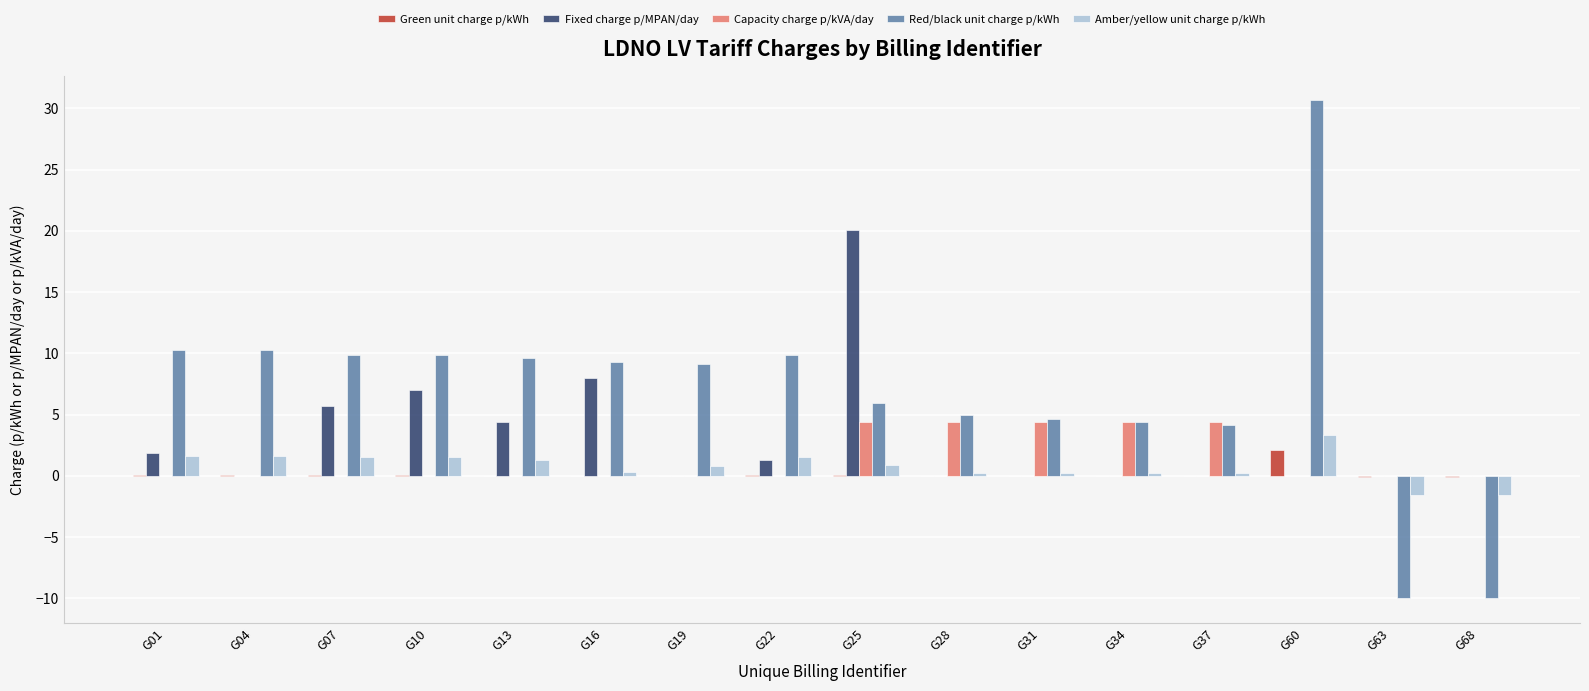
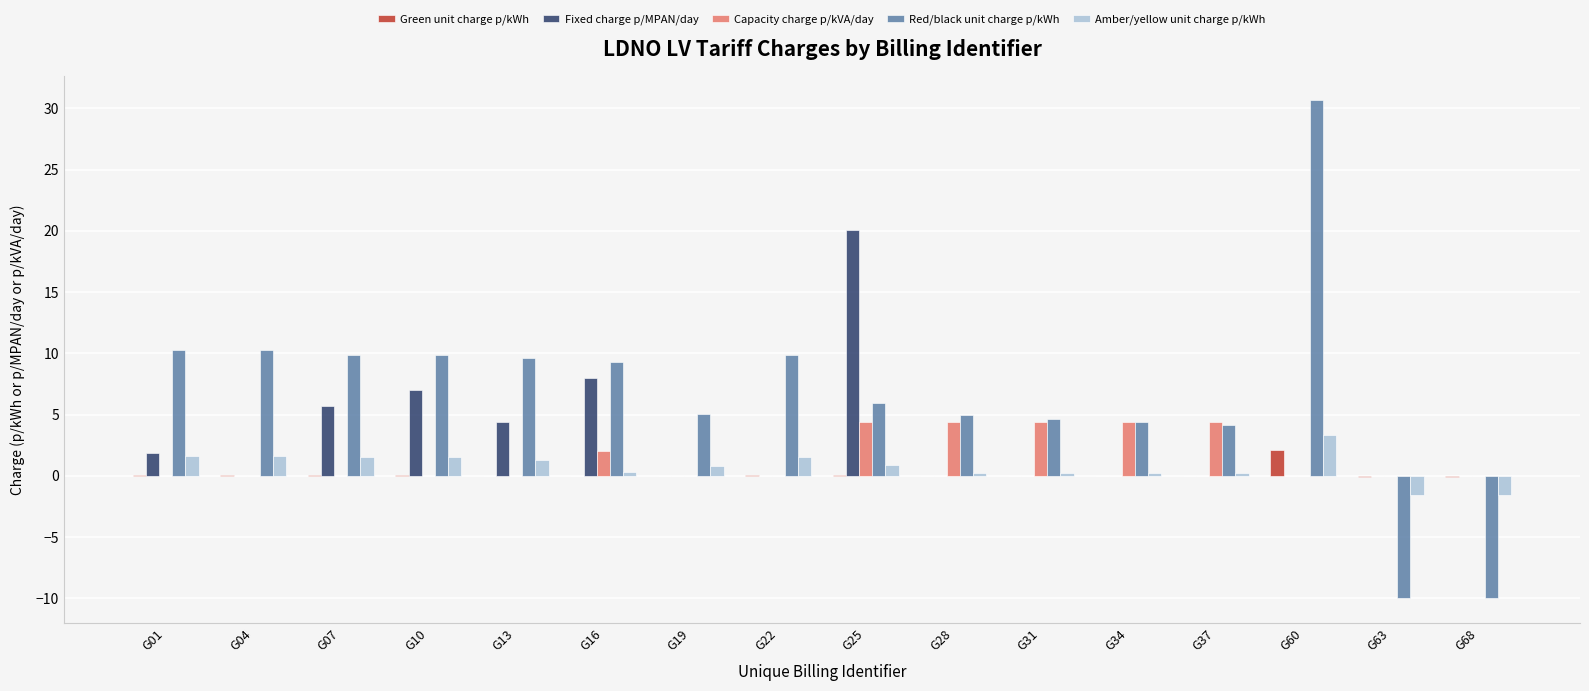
  {
    "Green unit charge p/kWh": {
      "G13": 0.0,
      "G16": 0.0,
      "G19": 0.0,
      "G60": 2.1
    },
    "Fixed charge p/MPAN/day": {
      "G01": 1.8,
      "G04": 0.0,
      "G07": 5.7,
      "G10": 7.0,
      "G13": 4.4,
      "G16": 8.0,
      "G19": 0.0,
-     "G22": 1.3,
+     "G22": 0.0,
      "G25": 20.1,
      "G28": 0.0,
      "G31": 0.0,
      "G34": 0.0,
      "G37": 0.0,
      "G60": 0.0,
      "G63": 0.0,
      "G68": 0.0
    },
    "Capacity charge p/kVA/day": {
      "G01": 0,
      "G04": 0,
      "G07": 0,
      "G10": 0,
      "G13": 0,
-     "G16": 0,
+     "G16": 2,
      "G19": 0,
      "G22": 0,
      "G25": 4.4,
      "G28": 4.4,
      "G31": 4.4,
      "G34": 4.4,
      "G37": 4.4,
      "G60": 0,
      "G63": 0,
      "G68": 0
    },
    "Red/black unit charge p/kWh": {
      "G01": 10.3,
      "G04": 10.3,
      "G07": 9.8,
      "G10": 9.8,
      "G13": 9.6,
      "G16": 9.3,
-     "G19": 9.1,
+     "G19": 5.0,
      "G22": 9.8,
      "G25": 6.0,
      "G28": 5.0,
      "G31": 4.6,
      "G34": 4.4,
      "G37": 4.1,
      "G60": 30.7,
      "G63": -10.0,
      "G68": -10.0
    },
    "Amber/yellow unit charge p/kWh": {
      "G01": 1.6,
      "G04": 1.6,
      "G07": 1.6,
      "G10": 1.6,
      "G13": 1.3,
      "G16": 0.3,
      "G19": 0.8,
      "G22": 1.6,
      "G25": 0.9,
      "G28": 0.3,
      "G31": 0.3,
      "G34": 0.3,
      "G37": 0.3,
      "G60": 3.4,
      "G63": -1.6,
      "G68": -1.6
    }
  }
